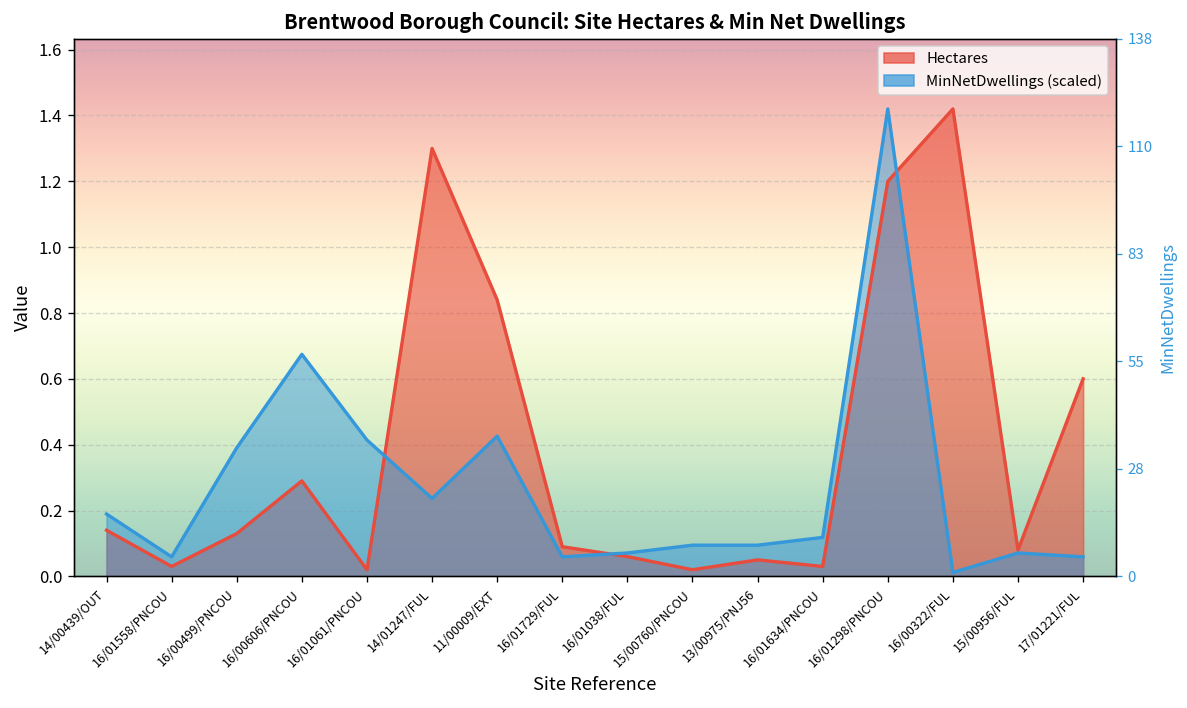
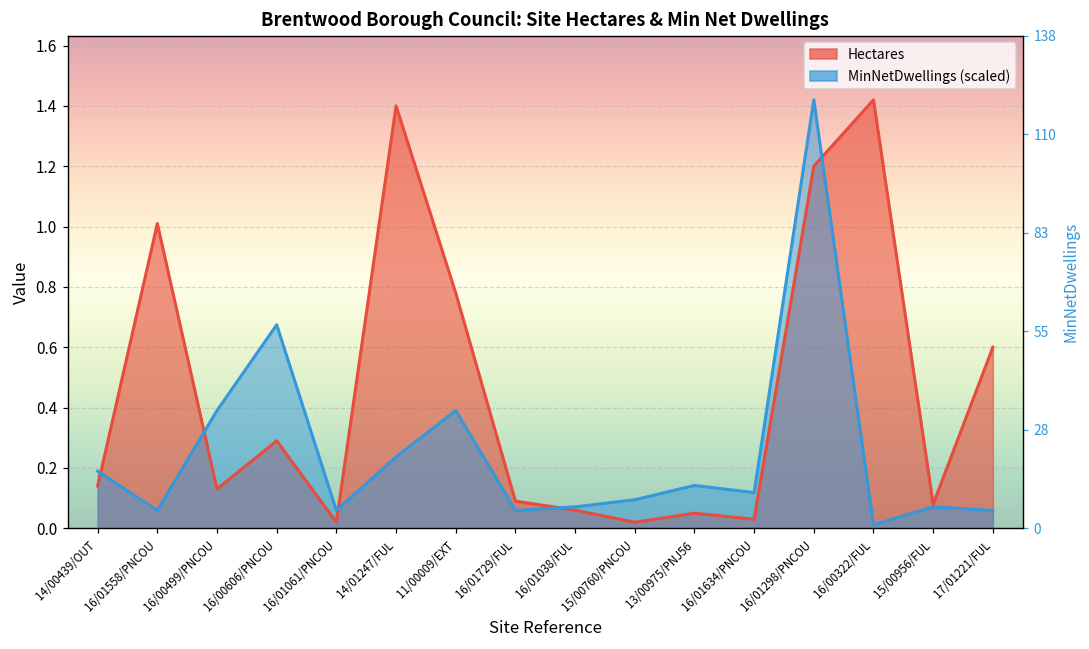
  {
    "Hectares": {
      "14/00439/OUT": 0.14,
-     "16/01558/PNCOU": 0.03,
+     "16/01558/PNCOU": 1.01,
      "16/00499/PNCOU": 0.13,
      "16/00606/PNCOU": 0.29,
      "16/01061/PNCOU": 0.02,
-     "14/01247/FUL": 1.3,
-     "11/00009/EXT": 0.84,
+     "14/01247/FUL": 1.4,
+     "11/00009/EXT": 0.78,
      "16/01729/FUL": 0.09,
      "16/01038/FUL": 0.06,
      "15/00760/PNCOU": 0.02,
      "13/00975/PNJ56": 0.05,
      "16/01634/PNCOU": 0.03,
      "16/01298/PNCOU": 1.20,
      "16/00322/FUL": 1.42,
      "17/01221/FUL": 0.60
    },
    "MinNetDwellings (scaled)": {
      "14/00439/OUT": 0.19,
      "16/01558/PNCOU": 0.06,
      "16/00499/PNCOU": 0.39,
      "16/00606/PNCOU": 0.67,
-     "16/01061/PNCOU": 0.41,
+     "16/01061/PNCOU": 0.06,
      "14/01247/FUL": 0.24,
-     "11/00009/EXT": 0.43,
+     "11/00009/EXT": 0.39,
      "16/01729/FUL": 0.06,
      "16/01038/FUL": 0.07,
      "15/00760/PNCOU": 0.09,
-     "13/00975/PNJ56": 0.09,
+     "13/00975/PNJ56": 0.14,
      "16/01634/PNCOU": 0.12,
      "16/01298/PNCOU": 1.42,
      "16/00322/FUL": 0.01,
      "17/01221/FUL": 0.06
    }
  }
